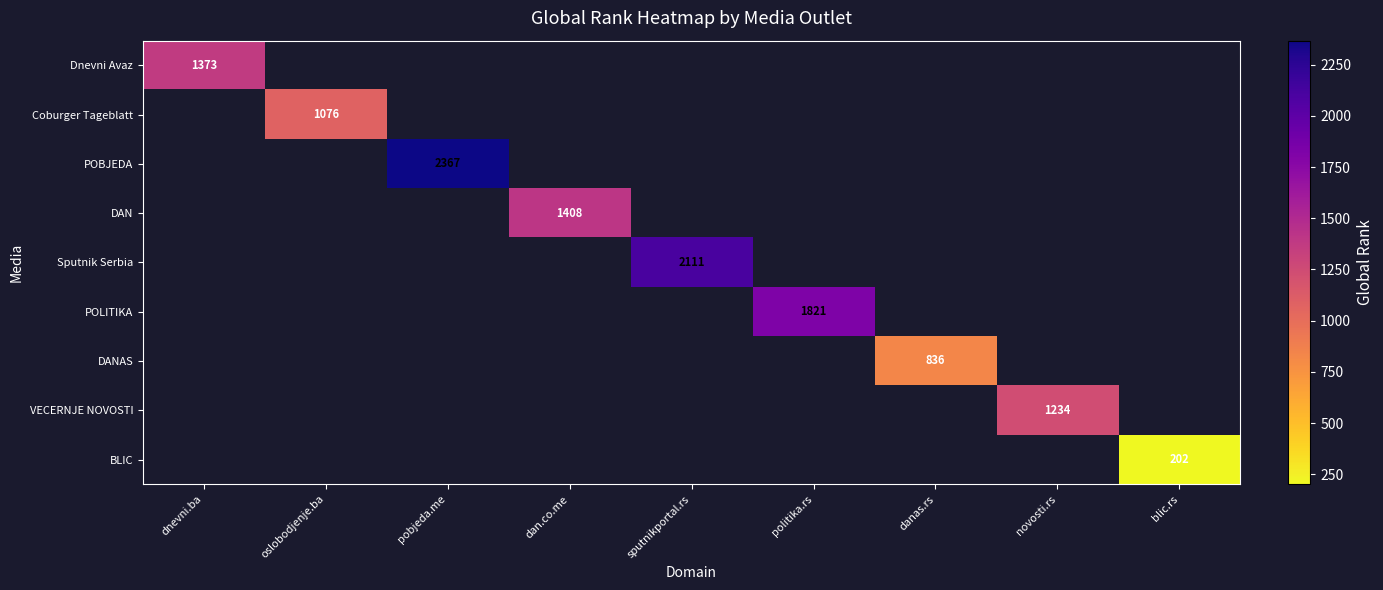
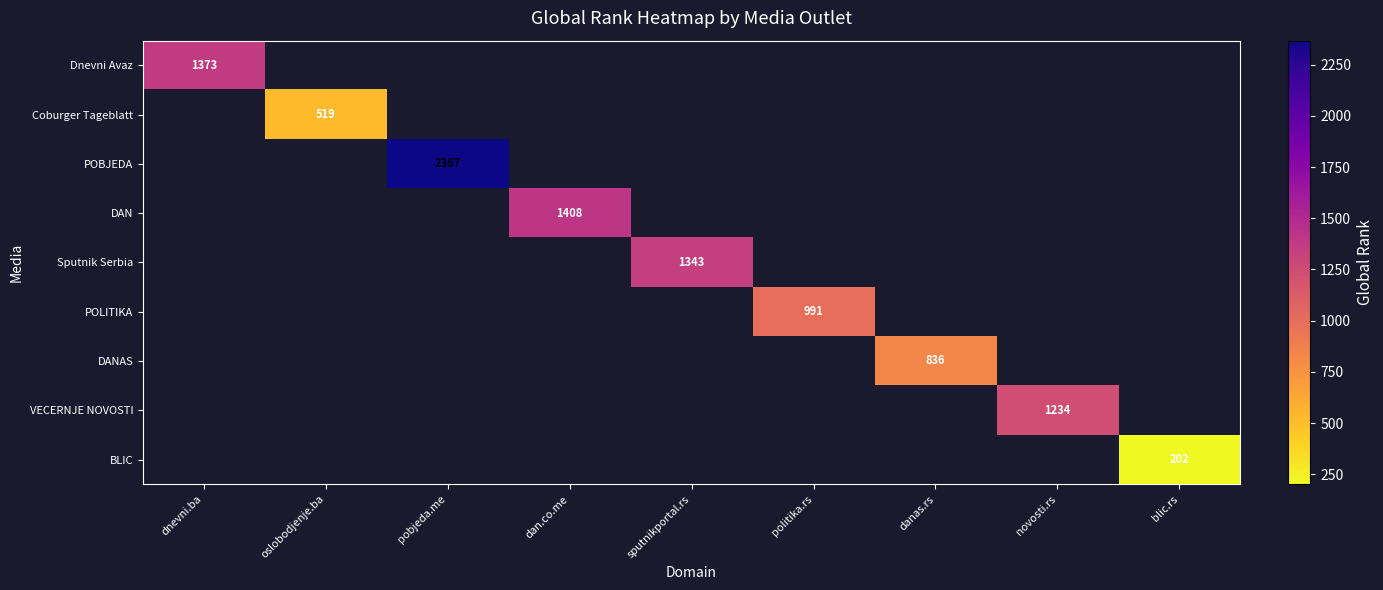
  {
    "Dnevni Avaz": {
      "dnevni.ba": 1373
    },
    "Coburger Tageblatt": {
-     "oslobodjenje.ba": 1076
+     "oslobodjenje.ba": 519
    },
    "POBJEDA": {
      "pobjeda.me": 2367
    },
    "DAN": {
      "dan.co.me": 1408
    },
    "Sputnik Serbia": {
-     "sputnikportal.rs": 2111
+     "sputnikportal.rs": 1343
    },
    "POLITIKA": {
-     "politika.rs": 1821
+     "politika.rs": 991
    },
    "DANAS": {
      "danas.rs": 836
    },
    "VECERNJE NOVOSTI": {
      "novosti.rs": 1234
    },
    "BLIC": {
      "blic.rs": 202
    }
  }
